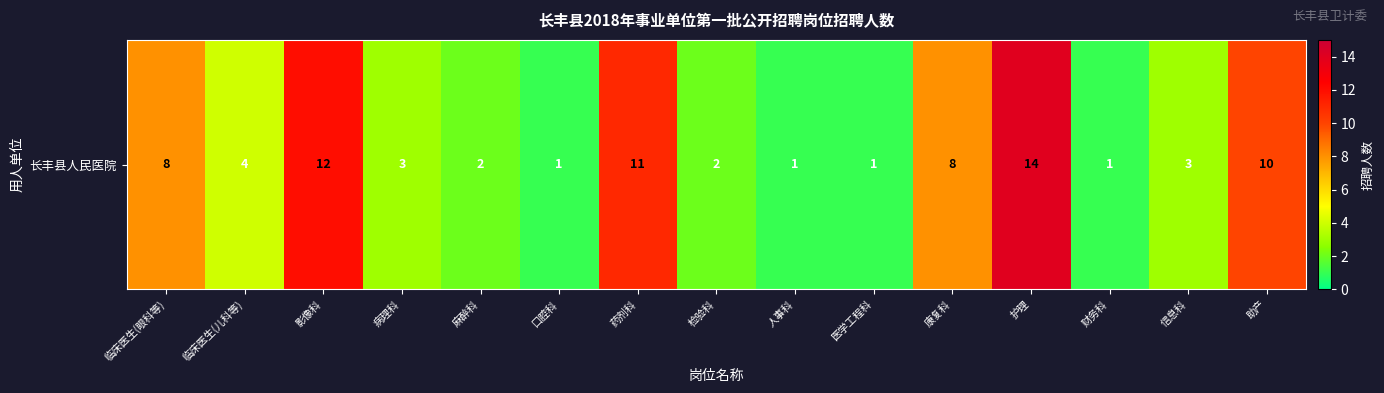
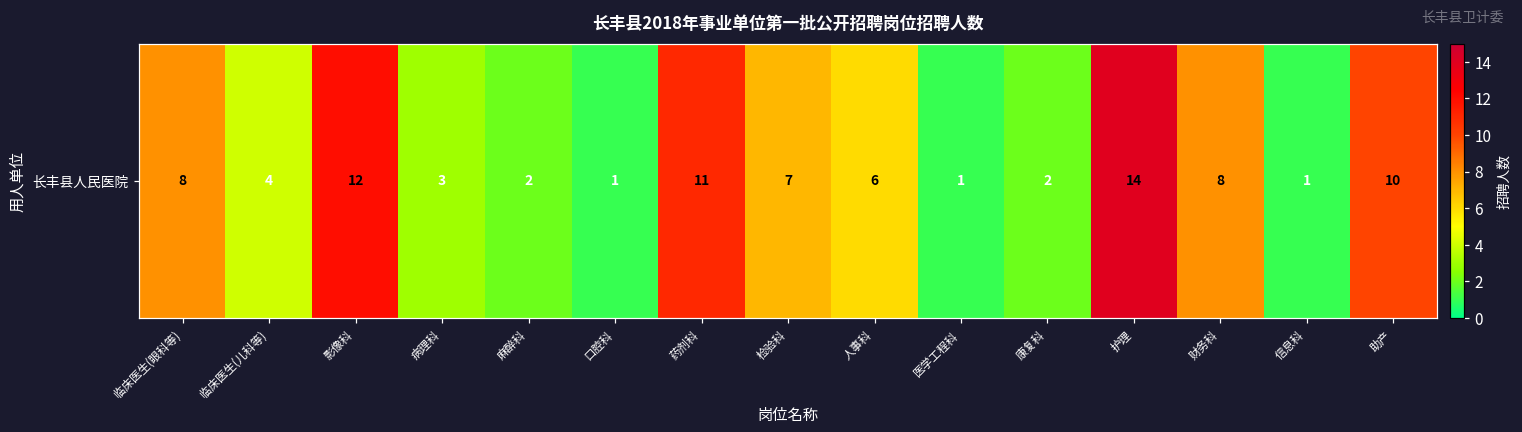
  {
    "长丰县人民医院": {
      "临床医生(眼科等)": 8,
      "临床医生(儿科等)": 4,
      "影像科": 12,
      "病理科": 3,
      "麻醉科": 2,
      "口腔科": 1,
      "药剂科": 11,
-     "检验科": 2,
-     "人事科": 1,
+     "检验科": 7,
+     "人事科": 6,
      "医学工程科": 1,
-     "康复科": 8,
+     "康复科": 2,
      "护理": 14,
-     "财务科": 1,
-     "信息科": 3,
+     "财务科": 8,
+     "信息科": 1,
      "助产": 10
    }
  }
